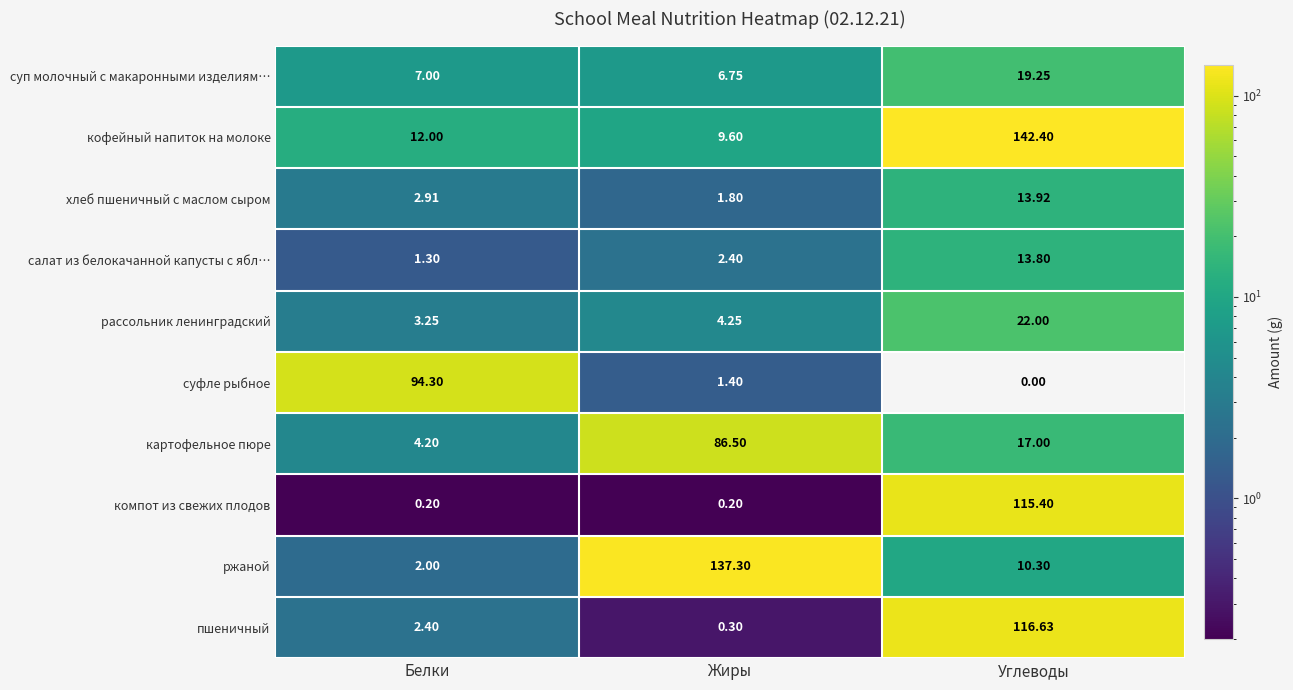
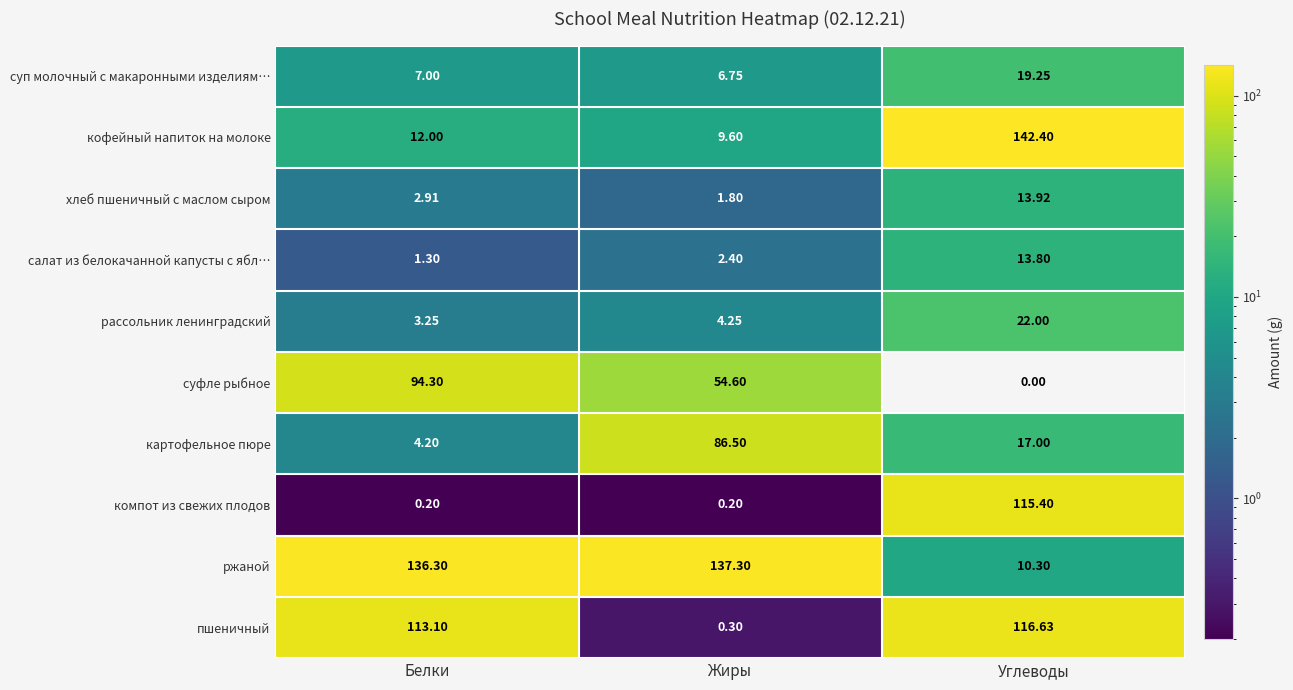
  {
    "суп молочный с макаронными изделиям…": {
      "Белки": 7.00,
      "Жиры": 6.75,
      "Углеводы": 19.25
    },
    "кофейный напиток на молоке": {
      "Белки": 12.00,
      "Жиры": 9.60,
      "Углеводы": 142.40
    },
    "хлеб пшеничный с маслом сыром": {
      "Белки": 2.91,
      "Жиры": 1.80,
      "Углеводы": 13.92
    },
    "салат из белокачанной капусты с ябл…": {
      "Белки": 1.30,
      "Жиры": 2.40,
      "Углеводы": 13.80
    },
    "рассольник ленинградский": {
      "Белки": 3.25,
      "Жиры": 4.25,
      "Углеводы": 22.00
    },
    "суфле рыбное": {
      "Белки": 94.30,
-     "Жиры": 1.40,
+     "Жиры": 54.60,
      "Углеводы": 0.00
    },
    "картофельное пюре": {
      "Белки": 4.20,
      "Жиры": 86.50,
      "Углеводы": 17.00
    },
    "компот из свежих плодов": {
      "Белки": 0.20,
      "Жиры": 0.20,
      "Углеводы": 115.40
    },
    "ржаной": {
-     "Белки": 2.00,
+     "Белки": 136.30,
      "Жиры": 137.30,
      "Углеводы": 10.30
    },
    "пшеничный": {
-     "Белки": 2.40,
+     "Белки": 113.10,
      "Жиры": 0.30,
      "Углеводы": 116.63
    }
  }
